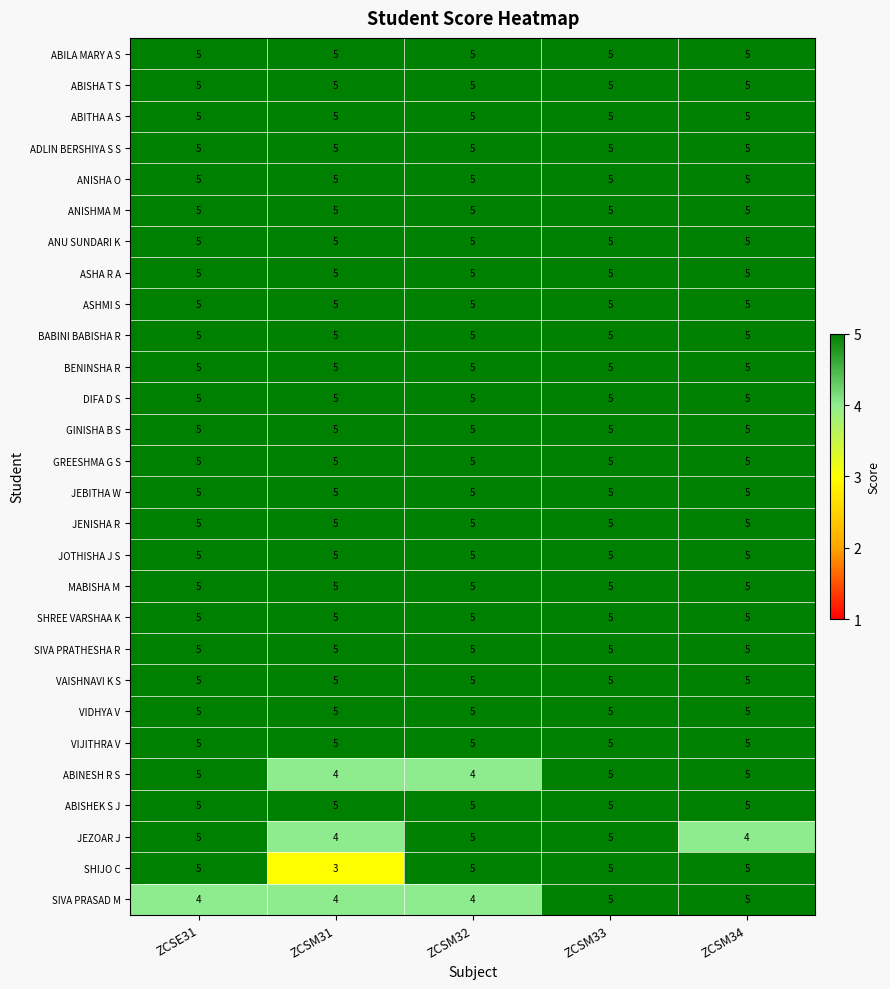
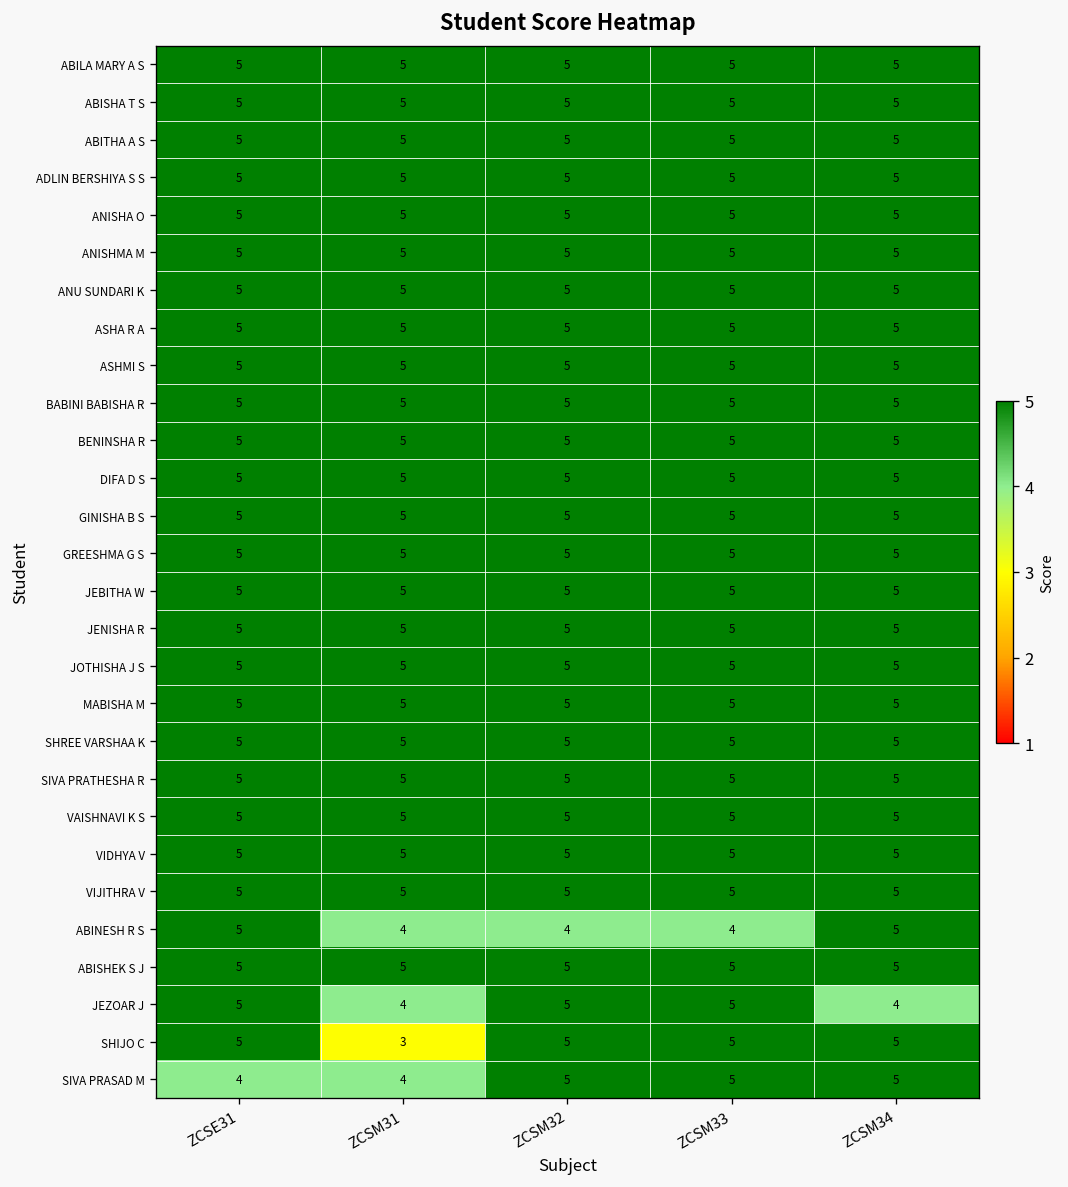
  {
    "ABILA MARY A S": {
      "ZCSE31": 5,
      "ZCSM31": 5,
      "ZCSM32": 5,
      "ZCSM33": 5,
      "ZCSM34": 5
    },
    "ABISHA T S": {
      "ZCSE31": 5,
      "ZCSM31": 5,
      "ZCSM32": 5,
      "ZCSM33": 5,
      "ZCSM34": 5
    },
    "ABITHA A S": {
      "ZCSE31": 5,
      "ZCSM31": 5,
      "ZCSM32": 5,
      "ZCSM33": 5,
      "ZCSM34": 5
    },
    "ADLIN BERSHIYA S S": {
      "ZCSE31": 5,
      "ZCSM31": 5,
      "ZCSM32": 5,
      "ZCSM33": 5,
      "ZCSM34": 5
    },
    "ANISHA O": {
      "ZCSE31": 5,
      "ZCSM31": 5,
      "ZCSM32": 5,
      "ZCSM33": 5,
      "ZCSM34": 5
    },
    "ANISHMA M": {
      "ZCSE31": 5,
      "ZCSM31": 5,
      "ZCSM32": 5,
      "ZCSM33": 5,
      "ZCSM34": 5
    },
    "ANU SUNDARI K": {
      "ZCSE31": 5,
      "ZCSM31": 5,
      "ZCSM32": 5,
      "ZCSM33": 5,
      "ZCSM34": 5
    },
    "ASHA R A": {
      "ZCSE31": 5,
      "ZCSM31": 5,
      "ZCSM32": 5,
      "ZCSM33": 5,
      "ZCSM34": 5
    },
    "ASHMI S": {
      "ZCSE31": 5,
      "ZCSM31": 5,
      "ZCSM32": 5,
      "ZCSM33": 5,
      "ZCSM34": 5
    },
    "BABINI BABISHA R": {
      "ZCSE31": 5,
      "ZCSM31": 5,
      "ZCSM32": 5,
      "ZCSM33": 5,
      "ZCSM34": 5
    },
    "BENINSHA R": {
      "ZCSE31": 5,
      "ZCSM31": 5,
      "ZCSM32": 5,
      "ZCSM33": 5,
      "ZCSM34": 5
    },
    "DIFA D S": {
      "ZCSE31": 5,
      "ZCSM31": 5,
      "ZCSM32": 5,
      "ZCSM33": 5,
      "ZCSM34": 5
    },
    "GINISHA B S": {
      "ZCSE31": 5,
      "ZCSM31": 5,
      "ZCSM32": 5,
      "ZCSM33": 5,
      "ZCSM34": 5
    },
    "GREESHMA G S": {
      "ZCSE31": 5,
      "ZCSM31": 5,
      "ZCSM32": 5,
      "ZCSM33": 5,
      "ZCSM34": 5
    },
    "JEBITHA W": {
      "ZCSE31": 5,
      "ZCSM31": 5,
      "ZCSM32": 5,
      "ZCSM33": 5,
      "ZCSM34": 5
    },
    "JENISHA R": {
      "ZCSE31": 5,
      "ZCSM31": 5,
      "ZCSM32": 5,
      "ZCSM33": 5,
      "ZCSM34": 5
    },
    "JOTHISHA J S": {
      "ZCSE31": 5,
      "ZCSM31": 5,
      "ZCSM32": 5,
      "ZCSM33": 5,
      "ZCSM34": 5
    },
    "MABISHA M": {
      "ZCSE31": 5,
      "ZCSM31": 5,
      "ZCSM32": 5,
      "ZCSM33": 5,
      "ZCSM34": 5
    },
    "SHREE VARSHAA K": {
      "ZCSE31": 5,
      "ZCSM31": 5,
      "ZCSM32": 5,
      "ZCSM33": 5,
      "ZCSM34": 5
    },
    "SIVA PRATHESHA R": {
      "ZCSE31": 5,
      "ZCSM31": 5,
      "ZCSM32": 5,
      "ZCSM33": 5,
      "ZCSM34": 5
    },
    "VAISHNAVI K S": {
      "ZCSE31": 5,
      "ZCSM31": 5,
      "ZCSM32": 5,
      "ZCSM33": 5,
      "ZCSM34": 5
    },
    "VIDHYA V": {
      "ZCSE31": 5,
      "ZCSM31": 5,
      "ZCSM32": 5,
      "ZCSM33": 5,
      "ZCSM34": 5
    },
    "VIJITHRA V": {
      "ZCSE31": 5,
      "ZCSM31": 5,
      "ZCSM32": 5,
      "ZCSM33": 5,
      "ZCSM34": 5
    },
    "ABINESH R S": {
      "ZCSE31": 5,
      "ZCSM31": 4,
      "ZCSM32": 4,
-     "ZCSM33": 5,
+     "ZCSM33": 4,
      "ZCSM34": 5
    },
    "ABISHEK S J": {
      "ZCSE31": 5,
      "ZCSM31": 5,
      "ZCSM32": 5,
      "ZCSM33": 5,
      "ZCSM34": 5
    },
    "JEZOAR J": {
      "ZCSE31": 5,
      "ZCSM31": 4,
      "ZCSM32": 5,
      "ZCSM33": 5,
      "ZCSM34": 4
    },
    "SHIJO C": {
      "ZCSE31": 5,
      "ZCSM31": 3,
      "ZCSM32": 5,
      "ZCSM33": 5,
      "ZCSM34": 5
    },
    "SIVA PRASAD M": {
      "ZCSE31": 4,
      "ZCSM31": 4,
-     "ZCSM32": 4,
+     "ZCSM32": 5,
      "ZCSM33": 5,
      "ZCSM34": 5
    }
  }
